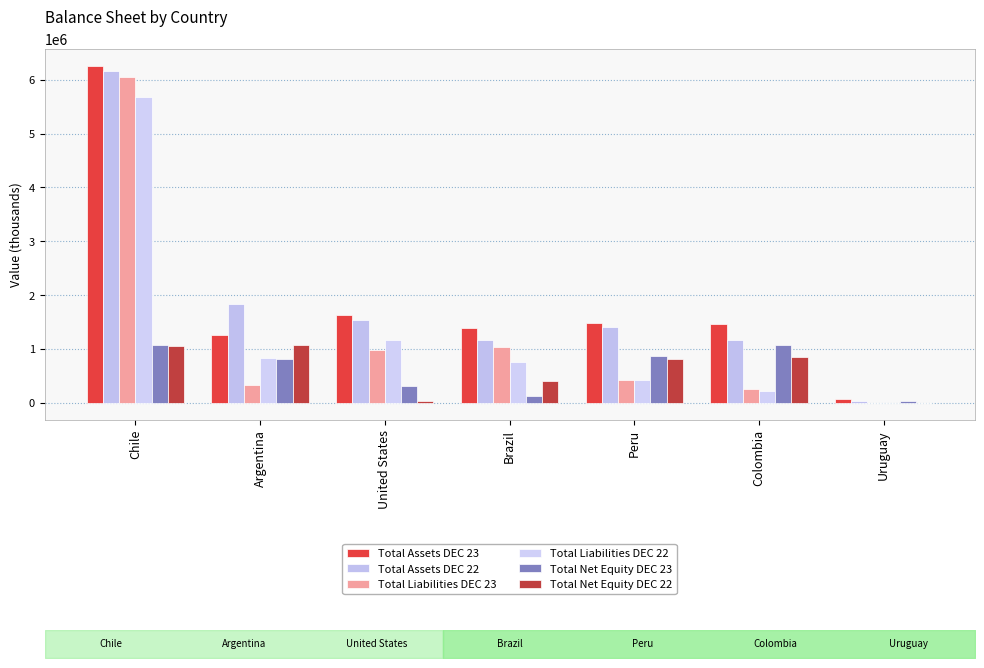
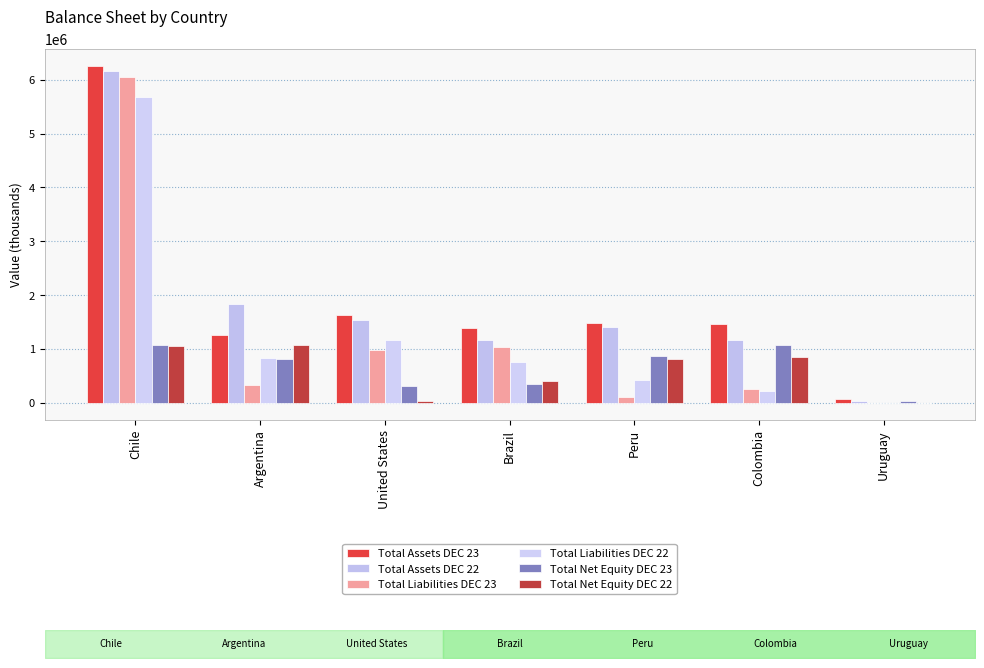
  {
    "Balance Sheet by Country": {
      "Total Liabilities DEC 23": {
        "Chile": 6000000,
        "Argentina": 300000,
        "United States": 1000000,
        "Brazil": 1000000,
-       "Peru": 400000,
+       "Peru": 100000,
        "Colombia": 300000
      },
      "Total Net Equity DEC 23": {
        "Chile": 1100000,
        "Argentina": 800000,
        "United States": 300000,
-       "Brazil": 100000,
+       "Brazil": 400000,
        "Peru": 900000,
        "Colombia": 1100000
      }
    }
  }
